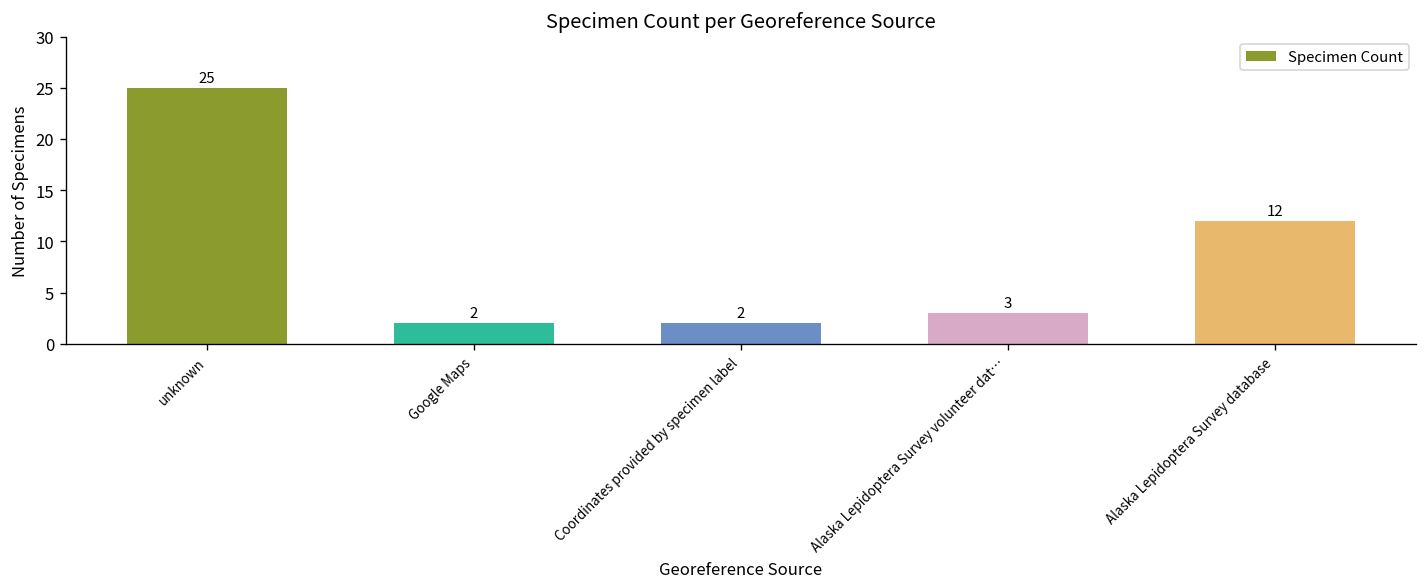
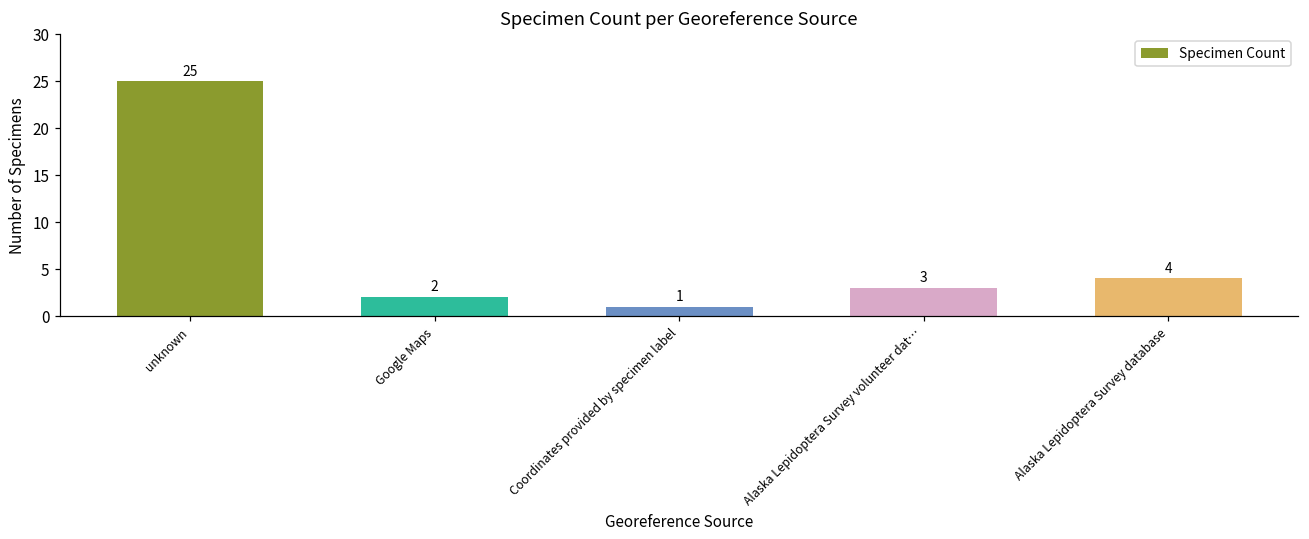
  {
    "unknown": 25,
    "Google Maps": 2,
-   "Coordinates provided by specimen label": 2,
+   "Coordinates provided by specimen label": 1,
    "Alaska Lepidoptera Survey volunteer dat…": 3,
-   "Alaska Lepidoptera Survey database": 12
+   "Alaska Lepidoptera Survey database": 4
  }
